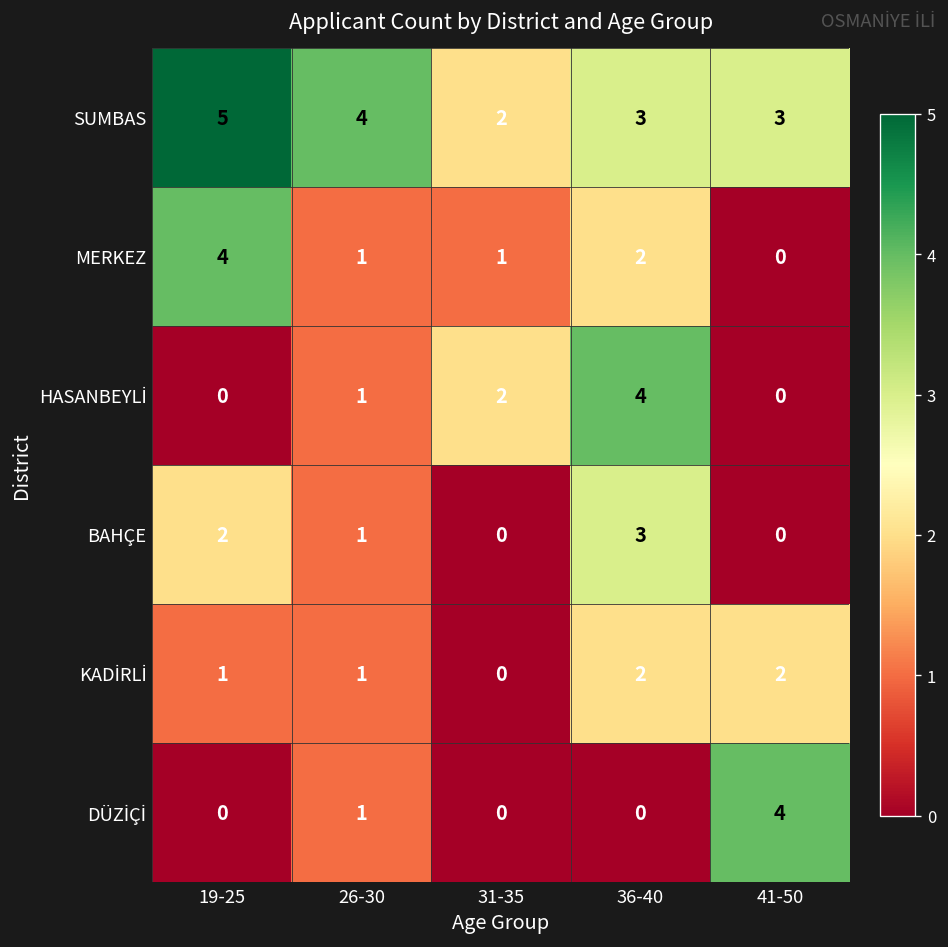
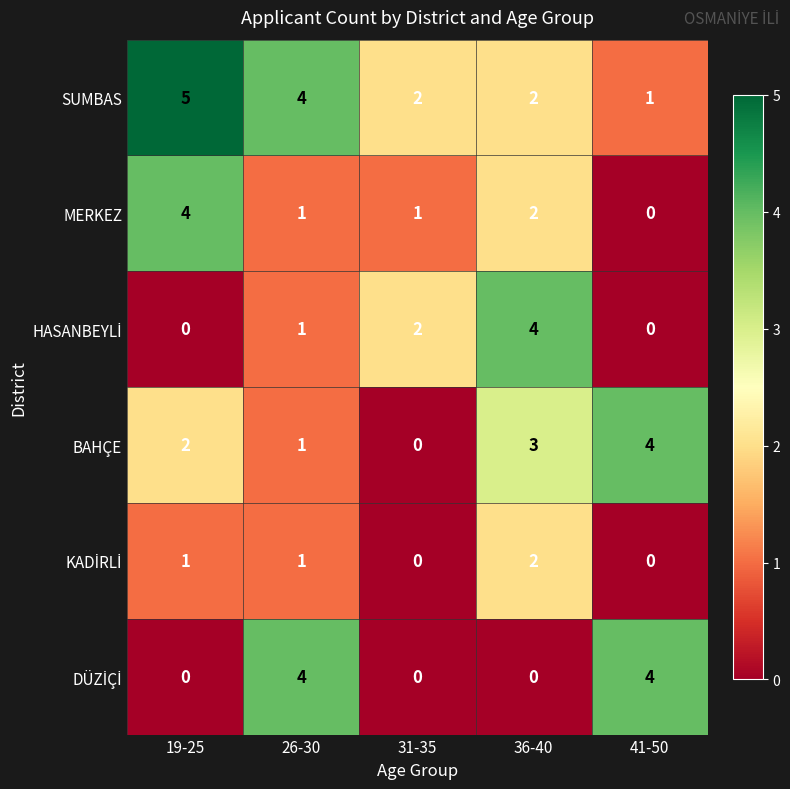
  {
    "SUMBAS": {
      "19-25": 5,
      "26-30": 4,
      "31-35": 2,
-     "36-40": 3,
-     "41-50": 3
+     "36-40": 2,
+     "41-50": 1
    },
    "MERKEZ": {
      "19-25": 4,
      "26-30": 1,
      "31-35": 1,
      "36-40": 2,
      "41-50": 0
    },
    "HASANBEYLİ": {
      "19-25": 0,
      "26-30": 1,
      "31-35": 2,
      "36-40": 4,
      "41-50": 0
    },
    "BAHÇE": {
      "19-25": 2,
      "26-30": 1,
      "31-35": 0,
      "36-40": 3,
-     "41-50": 0
+     "41-50": 4
    },
    "KADİRLİ": {
      "19-25": 1,
      "26-30": 1,
      "31-35": 0,
      "36-40": 2,
-     "41-50": 2
+     "41-50": 0
    },
    "DÜZİÇİ": {
      "19-25": 0,
-     "26-30": 1,
+     "26-30": 4,
      "31-35": 0,
      "36-40": 0,
      "41-50": 4
    }
  }
